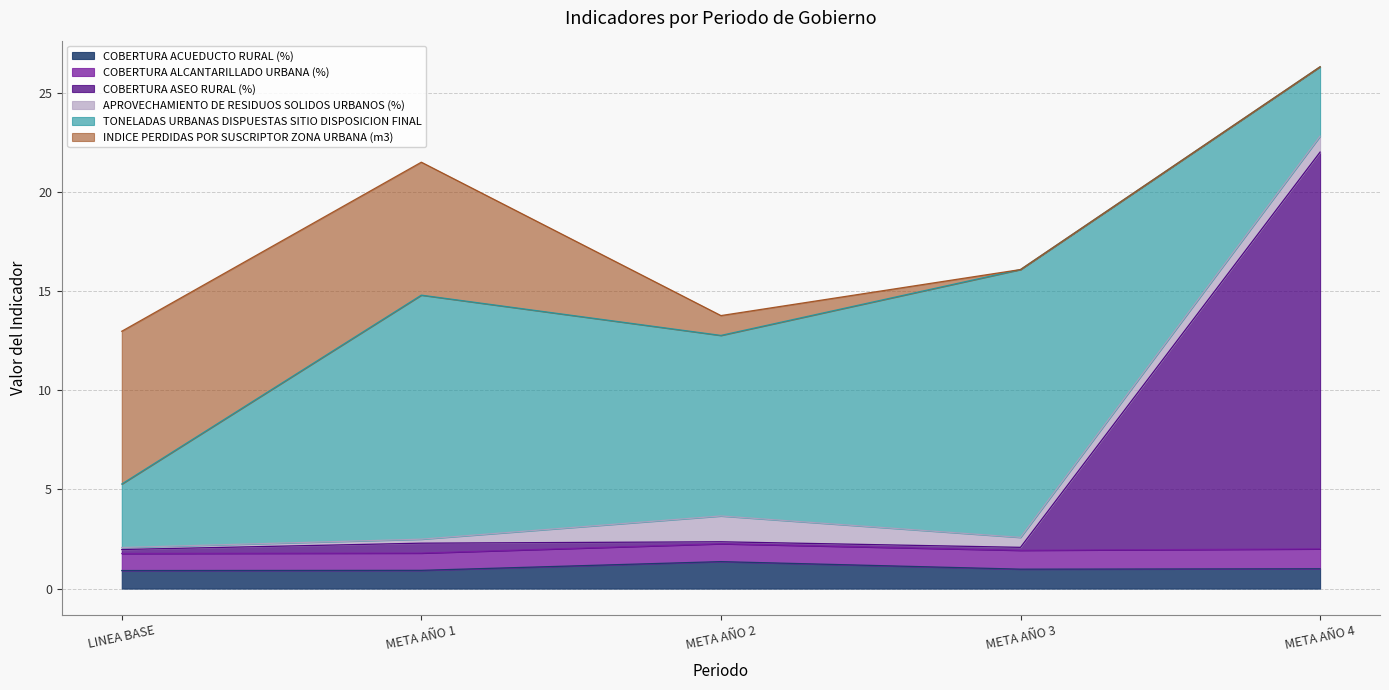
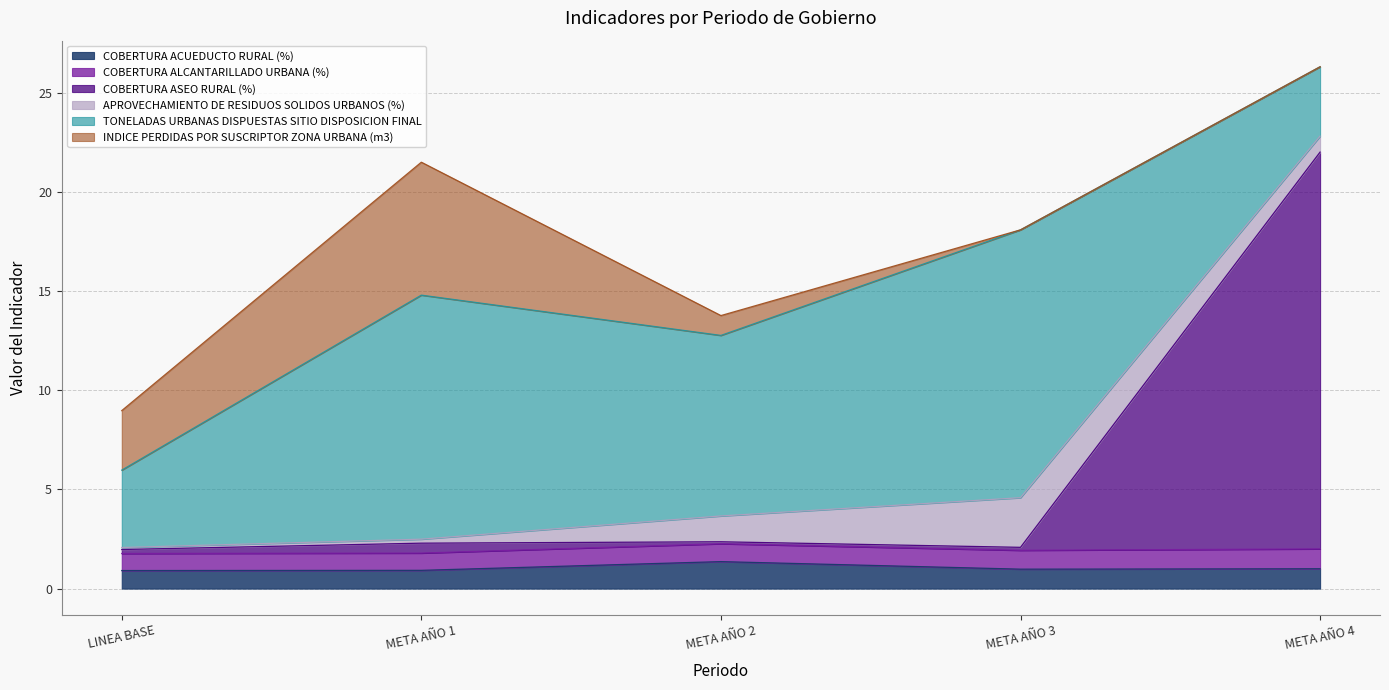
  {
    "COBERTURA ACUEDUCTO RURAL (%)": {
      "LINEA BASE": 0.9,
      "META AÑO 1": 0.9,
      "META AÑO 2": 1.4,
      "META AÑO 3": 1.0,
      "META AÑO 4": 1.0
    },
    "APROVECHAMIENTO DE RESIDUOS SOLIDOS URBANOS (%)": {
      "META AÑO 1": 0.2,
      "META AÑO 2": 1.3,
-     "META AÑO 3": 0.5,
+     "META AÑO 3": 2.5,
      "META AÑO 4": 0.8
    },
    "TONELADAS URBANAS DISPUESTAS SITIO DISPOSICION FINAL": {
-     "LINEA BASE": 3.2,
+     "LINEA BASE": 3.9,
      "META AÑO 1": 12.3,
      "META AÑO 2": 9.1
    },
    "INDICE PERDIDAS POR SUSCRIPTOR ZONA URBANA (m3)": {
-     "LINEA BASE": 7.7,
+     "LINEA BASE": 3.0,
      "META AÑO 1": 6.7,
      "META AÑO 2": 1.0
    }
  }
